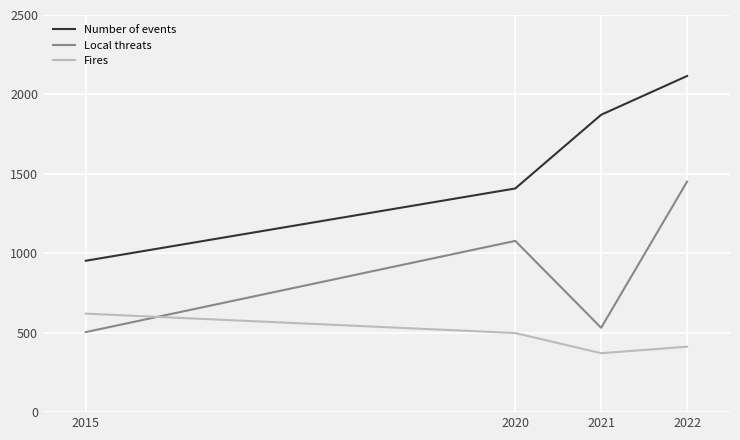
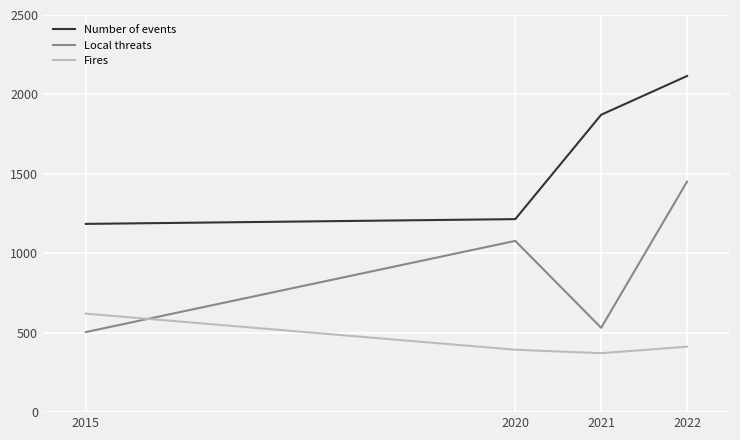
  {
    "Number of events": {
-     "2015": 950,
-     "2020": 1410,
+     "2015": 1190,
+     "2020": 1220,
      "2021": 1870,
      "2022": 2120
    },
    "Local threats": {
      "2015": 500,
      "2020": 1080,
      "2021": 530,
      "2022": 1450
    },
    "Fires": {
      "2015": 620,
-     "2020": 500,
+     "2020": 390,
      "2021": 370,
      "2022": 410
    }
  }
